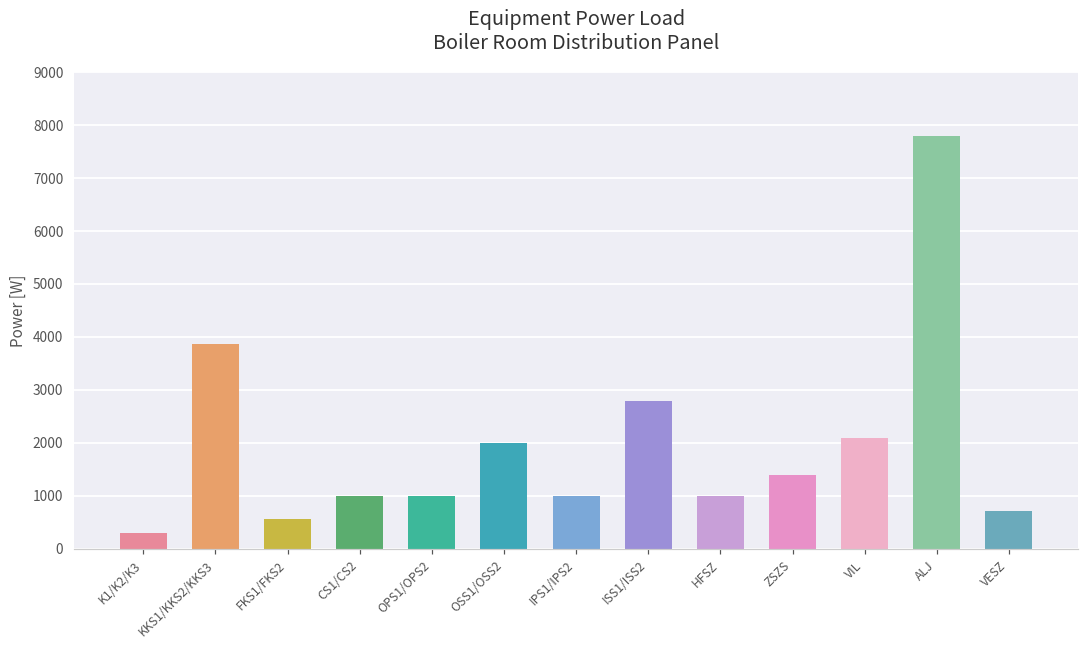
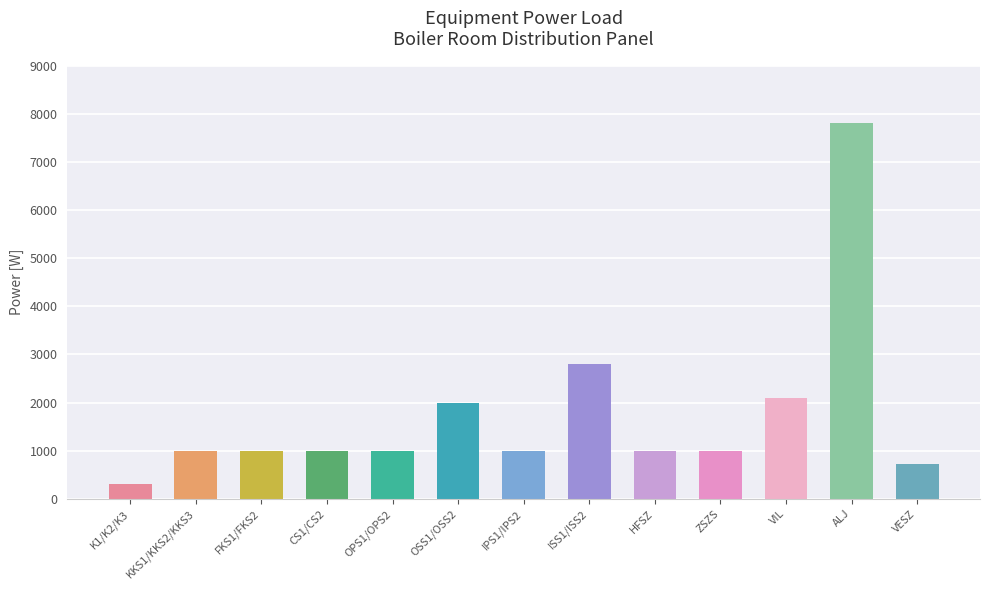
  {
    "K1/K2/K3": 300,
-   "KKS1/KKS2/KKS3": 3900,
-   "FKS1/FKS2": 600,
+   "KKS1/KKS2/KKS3": 1000,
+   "FKS1/FKS2": 1000,
    "CS1/CS2": 1000,
    "OPS1/OPS2": 1000,
    "OSS1/OSS2": 2000,
    "IPS1/IPS2": 1000,
    "ISS1/ISS2": 2800,
    "HFSZ": 1000,
-   "ZSZS": 1400,
+   "ZSZS": 1000,
    "VIL": 2100,
    "ALJ": 7800,
    "VESZ": 700
  }
